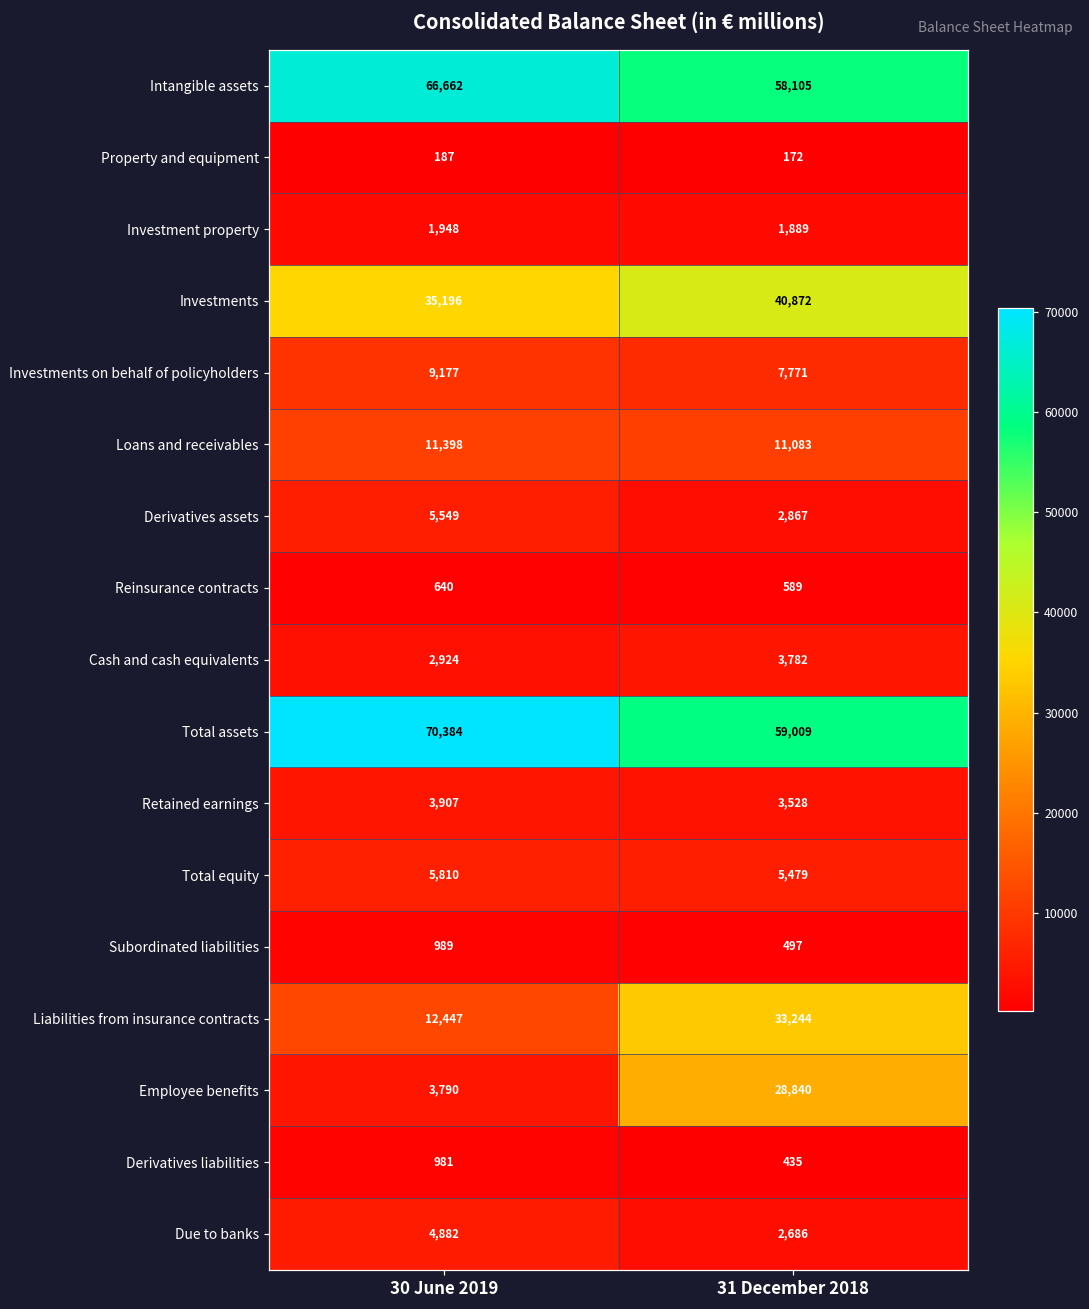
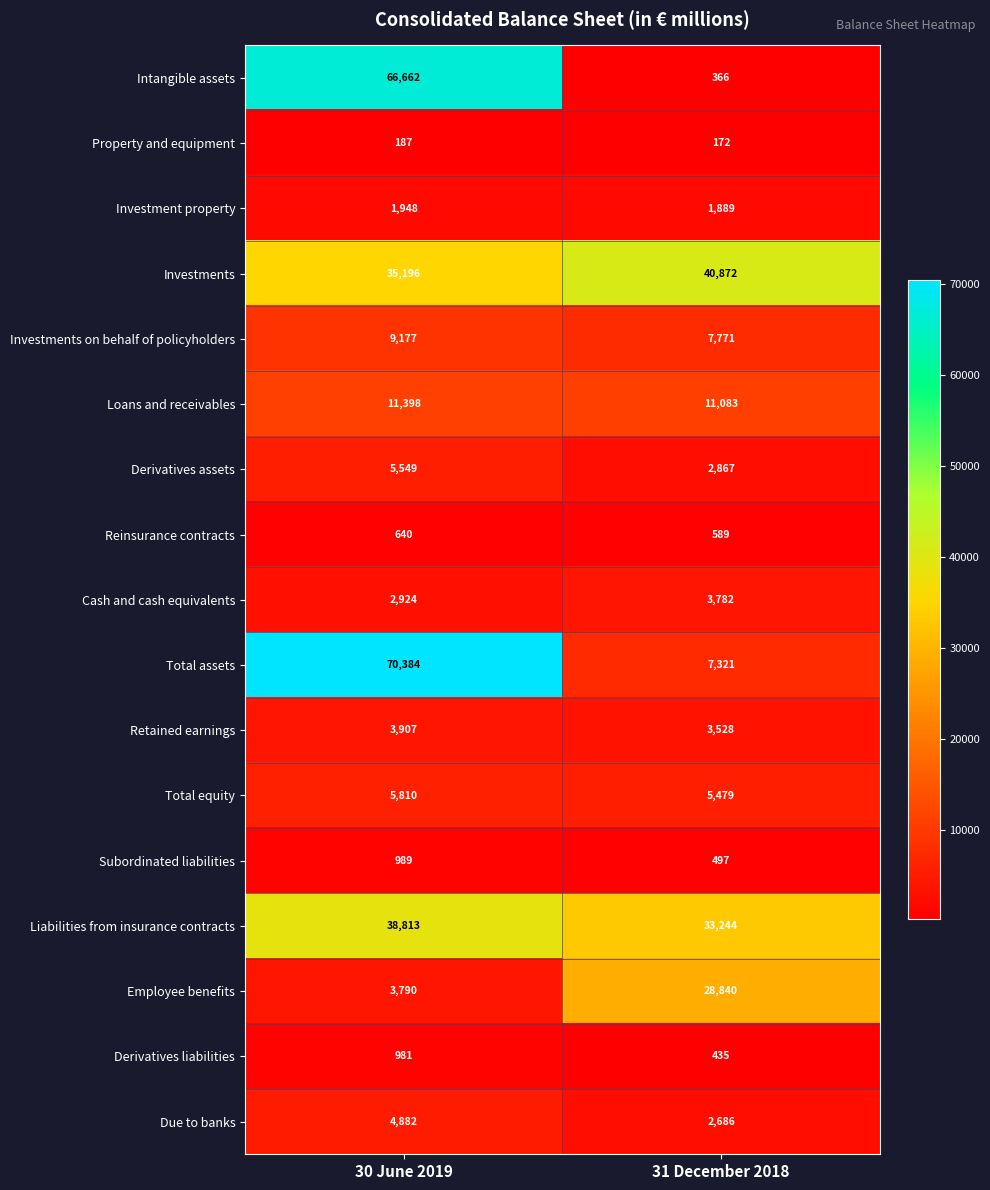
  {
    "Intangible assets": {
      "30 June 2019": "66,662",
-     "31 December 2018": "58,105"
+     "31 December 2018": "366"
    },
    "Property and equipment": {
      "30 June 2019": "187",
      "31 December 2018": "172"
    },
    "Investment property": {
      "30 June 2019": "1,948",
      "31 December 2018": "1,889"
    },
    "Investments": {
      "30 June 2019": "35,196",
      "31 December 2018": "40,872"
    },
    "Investments on behalf of policyholders": {
      "30 June 2019": "9,177",
      "31 December 2018": "7,771"
    },
    "Loans and receivables": {
      "30 June 2019": "11,398",
      "31 December 2018": "11,083"
    },
    "Derivatives assets": {
      "30 June 2019": "5,549",
      "31 December 2018": "2,867"
    },
    "Reinsurance contracts": {
      "30 June 2019": "640",
      "31 December 2018": "589"
    },
    "Cash and cash equivalents": {
      "30 June 2019": "2,924",
      "31 December 2018": "3,782"
    },
    "Total assets": {
      "30 June 2019": "70,384",
-     "31 December 2018": "59,009"
+     "31 December 2018": "7,321"
    },
    "Retained earnings": {
      "30 June 2019": "3,907",
      "31 December 2018": "3,528"
    },
    "Total equity": {
      "30 June 2019": "5,810",
      "31 December 2018": "5,479"
    },
    "Subordinated liabilities": {
      "30 June 2019": "989",
      "31 December 2018": "497"
    },
    "Liabilities from insurance contracts": {
-     "30 June 2019": "12,447",
+     "30 June 2019": "38,813",
      "31 December 2018": "33,244"
    },
    "Employee benefits": {
      "30 June 2019": "3,790",
      "31 December 2018": "28,840"
    },
    "Derivatives liabilities": {
      "30 June 2019": "981",
      "31 December 2018": "435"
    },
    "Due to banks": {
      "30 June 2019": "4,882",
      "31 December 2018": "2,686"
    }
  }
